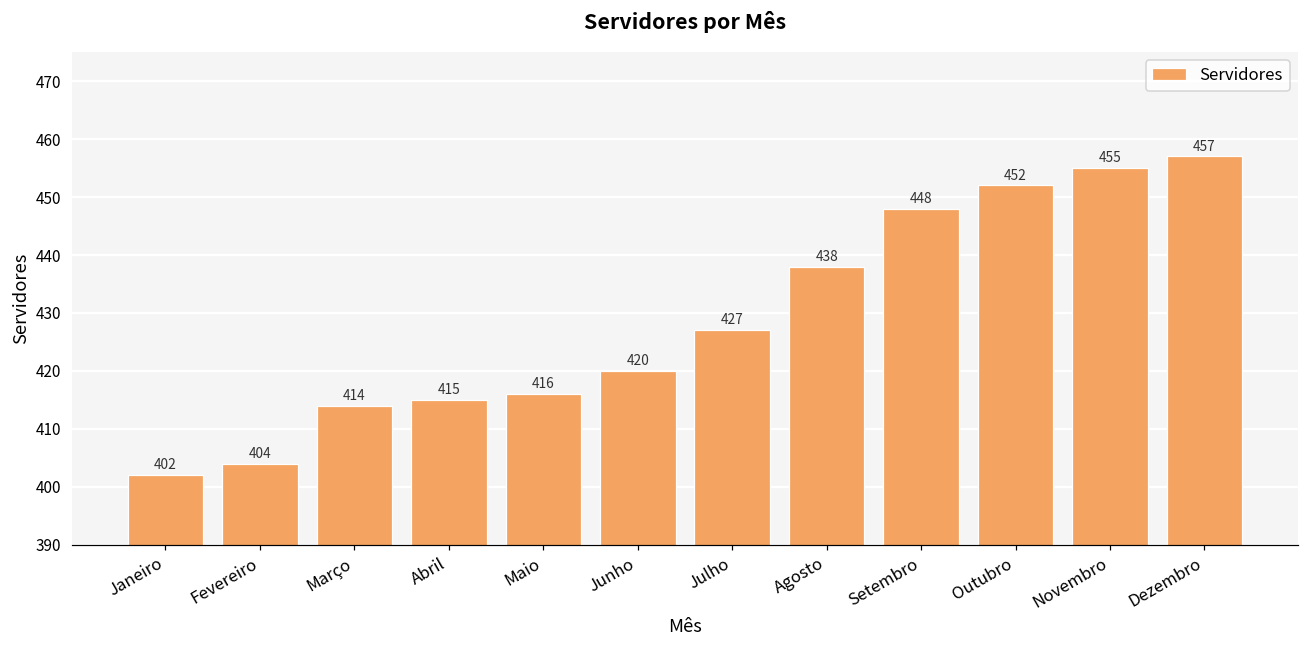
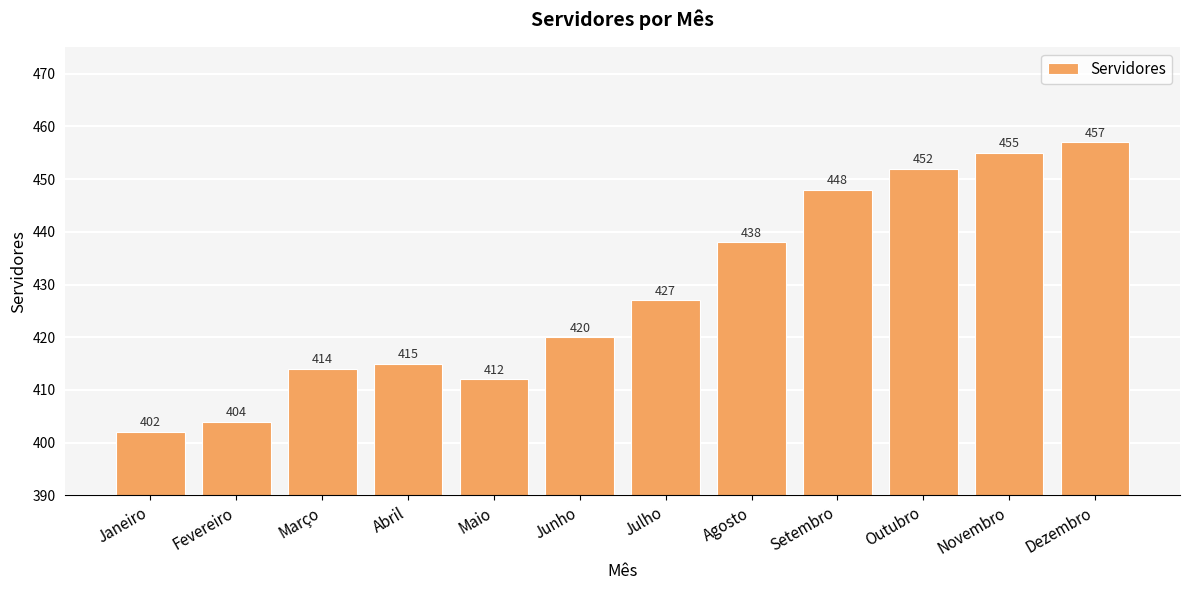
  {
    "Janeiro": 402,
    "Fevereiro": 404,
    "Março": 414,
    "Abril": 415,
-   "Maio": 416,
+   "Maio": 412,
    "Junho": 420,
    "Julho": 427,
    "Agosto": 438,
    "Setembro": 448,
    "Outubro": 452,
    "Novembro": 455,
    "Dezembro": 457
  }
